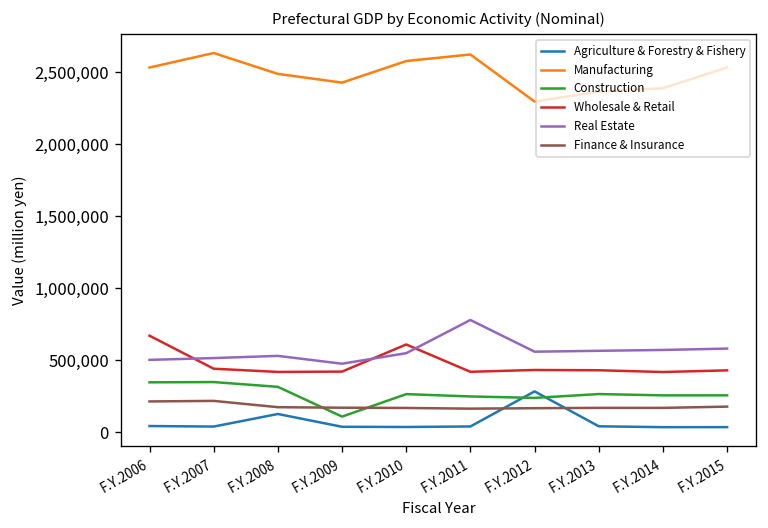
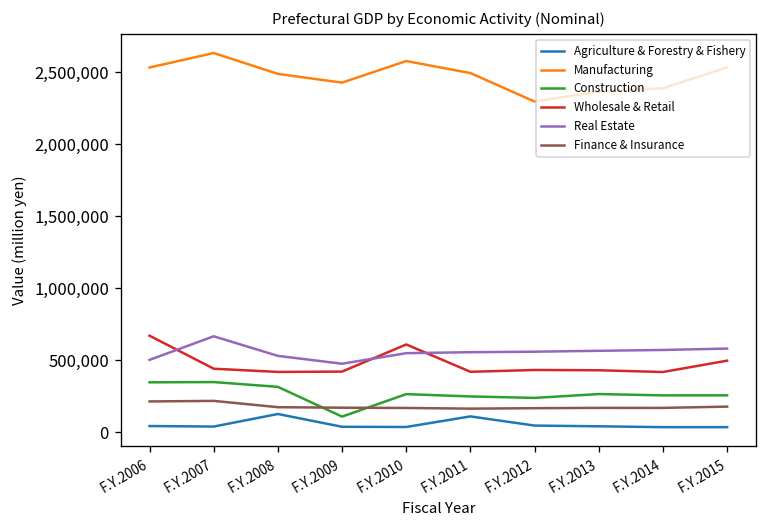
  {
    "Agriculture & Forestry & Fishery": {
      "F.Y.2006": "40,000",
      "F.Y.2007": "40,000",
      "F.Y.2008": "130,000",
      "F.Y.2009": "40,000",
      "F.Y.2010": "30,000",
-     "F.Y.2011": "40,000",
-     "F.Y.2012": "280,000",
+     "F.Y.2011": "110,000",
+     "F.Y.2012": "40,000",
      "F.Y.2013": "40,000",
      "F.Y.2014": "30,000",
      "F.Y.2015": "30,000"
    },
    "Manufacturing": {
      "F.Y.2006": "2,530,000",
      "F.Y.2007": "2,630,000",
      "F.Y.2008": "2,490,000",
      "F.Y.2009": "2,430,000",
      "F.Y.2010": "2,580,000",
-     "F.Y.2011": "2,620,000",
+     "F.Y.2011": "2,490,000",
      "F.Y.2012": "2,300,000"
    },
    "Construction": {
      "F.Y.2006": "350,000",
      "F.Y.2007": "350,000",
      "F.Y.2008": "310,000",
      "F.Y.2009": "110,000",
      "F.Y.2010": "260,000",
      "F.Y.2011": "250,000",
      "F.Y.2012": "240,000",
      "F.Y.2013": "260,000",
      "F.Y.2014": "250,000",
      "F.Y.2015": "250,000"
    },
    "Wholesale & Retail": {
      "F.Y.2006": "670,000",
      "F.Y.2007": "440,000",
      "F.Y.2008": "420,000",
      "F.Y.2009": "420,000",
      "F.Y.2010": "610,000",
      "F.Y.2011": "420,000",
      "F.Y.2012": "430,000",
      "F.Y.2013": "430,000",
      "F.Y.2014": "420,000",
-     "F.Y.2015": "430,000"
+     "F.Y.2015": "500,000"
    },
    "Real Estate": {
      "F.Y.2006": "500,000",
-     "F.Y.2007": "510,000",
+     "F.Y.2007": "660,000",
      "F.Y.2008": "530,000",
      "F.Y.2009": "470,000",
      "F.Y.2010": "550,000",
-     "F.Y.2011": "780,000",
+     "F.Y.2011": "550,000",
      "F.Y.2012": "560,000",
      "F.Y.2013": "560,000",
      "F.Y.2014": "570,000",
      "F.Y.2015": "580,000"
    },
    "Finance & Insurance": {
      "F.Y.2006": "210,000",
      "F.Y.2007": "220,000",
      "F.Y.2008": "170,000",
      "F.Y.2009": "170,000",
      "F.Y.2010": "170,000",
      "F.Y.2011": "160,000",
      "F.Y.2012": "170,000",
      "F.Y.2013": "170,000",
      "F.Y.2014": "170,000",
      "F.Y.2015": "180,000"
    }
  }
